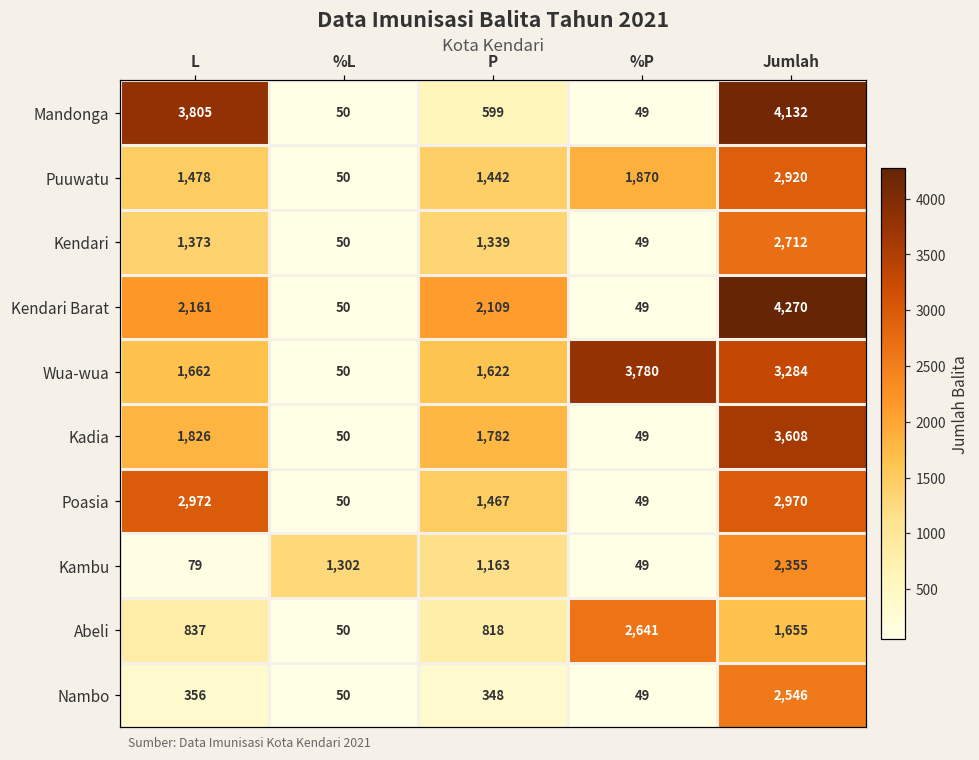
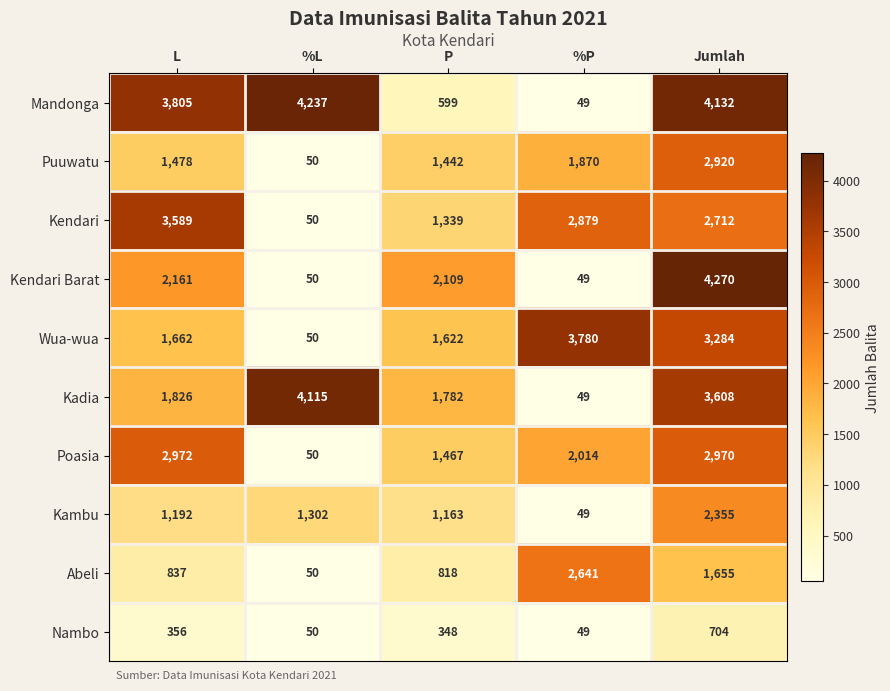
  {
    "Mandonga": {
      "L": "3,805",
-     "%L": "50",
+     "%L": "4,237",
      "P": "599",
      "%P": "49",
      "Jumlah": "4,132"
    },
    "Puuwatu": {
      "L": "1,478",
      "%L": "50",
      "P": "1,442",
      "%P": "1,870",
      "Jumlah": "2,920"
    },
    "Kendari": {
-     "L": "1,373",
+     "L": "3,589",
      "%L": "50",
      "P": "1,339",
-     "%P": "49",
+     "%P": "2,879",
      "Jumlah": "2,712"
    },
    "Kendari Barat": {
      "L": "2,161",
      "%L": "50",
      "P": "2,109",
      "%P": "49",
      "Jumlah": "4,270"
    },
    "Wua-wua": {
      "L": "1,662",
      "%L": "50",
      "P": "1,622",
      "%P": "3,780",
      "Jumlah": "3,284"
    },
    "Kadia": {
      "L": "1,826",
-     "%L": "50",
+     "%L": "4,115",
      "P": "1,782",
      "%P": "49",
      "Jumlah": "3,608"
    },
    "Poasia": {
      "L": "2,972",
      "%L": "50",
      "P": "1,467",
-     "%P": "49",
+     "%P": "2,014",
      "Jumlah": "2,970"
    },
    "Kambu": {
-     "L": "79",
+     "L": "1,192",
      "%L": "1,302",
      "P": "1,163",
      "%P": "49",
      "Jumlah": "2,355"
    },
    "Abeli": {
      "L": "837",
      "%L": "50",
      "P": "818",
      "%P": "2,641",
      "Jumlah": "1,655"
    },
    "Nambo": {
      "L": "356",
      "%L": "50",
      "P": "348",
      "%P": "49",
-     "Jumlah": "2,546"
+     "Jumlah": "704"
    }
  }
